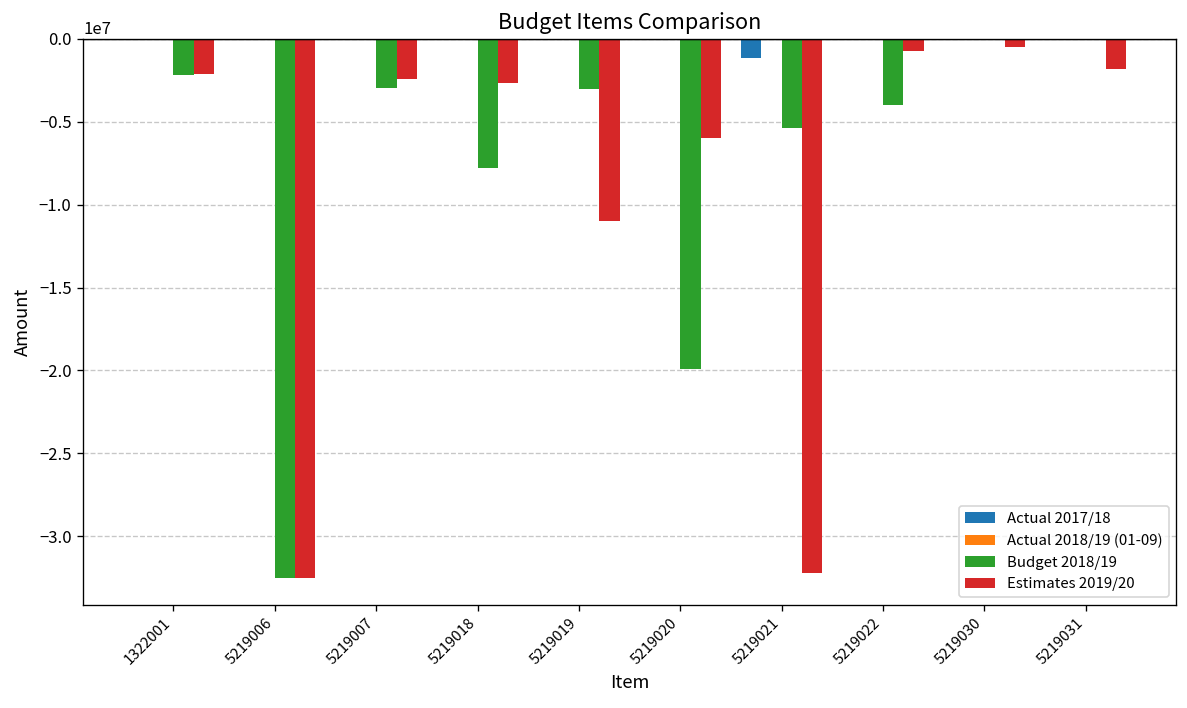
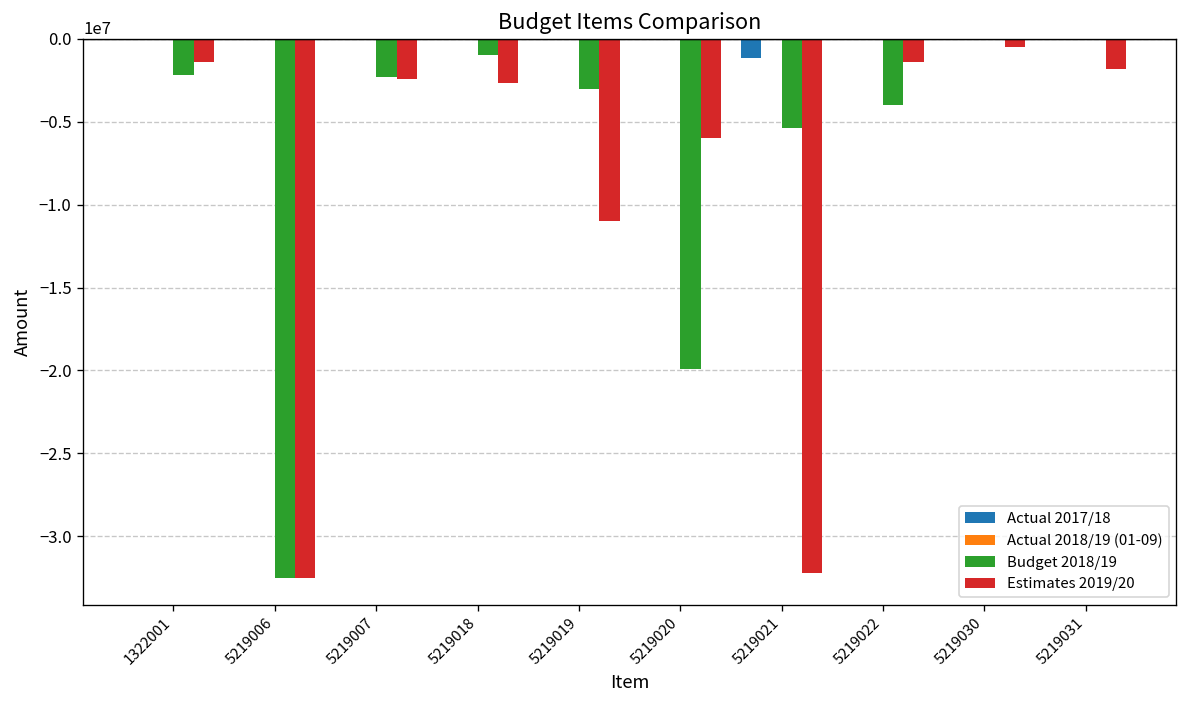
  {
    "Actual 2017/18": {
      "1322001": 0,
      "5219006": 0,
      "5219007": 0,
      "5219018": 0,
      "5219019": 0,
      "5219020": 0,
      "5219021": -1100000,
      "5219022": 0,
      "5219030": 0,
      "5219031": 0
    },
    "Actual 2018/19 (01-09)": {
      "1322001": 0,
      "5219006": 0,
      "5219007": 0,
      "5219018": 0,
      "5219019": 0,
      "5219020": 0,
      "5219021": 0,
      "5219022": 0,
      "5219030": 0,
      "5219031": 0
    },
    "Budget 2018/19": {
      "1322001": -2200000,
      "5219006": -32500000,
-     "5219007": -3000000,
-     "5219018": -7800000,
+     "5219007": -2300000,
+     "5219018": -1000000,
      "5219019": -3000000,
      "5219020": -19900000,
      "5219021": -5400000,
      "5219022": -4000000,
      "5219030": 0,
      "5219031": 0
    },
    "Estimates 2019/20": {
-     "1322001": -2100000,
+     "1322001": -1400000,
      "5219006": -32500000,
      "5219007": -2400000,
      "5219018": -2600000,
      "5219019": -11000000,
      "5219020": -6000000,
      "5219021": -32200000,
-     "5219022": -700000,
+     "5219022": -1400000,
      "5219030": -500000,
      "5219031": -1800000
    }
  }
